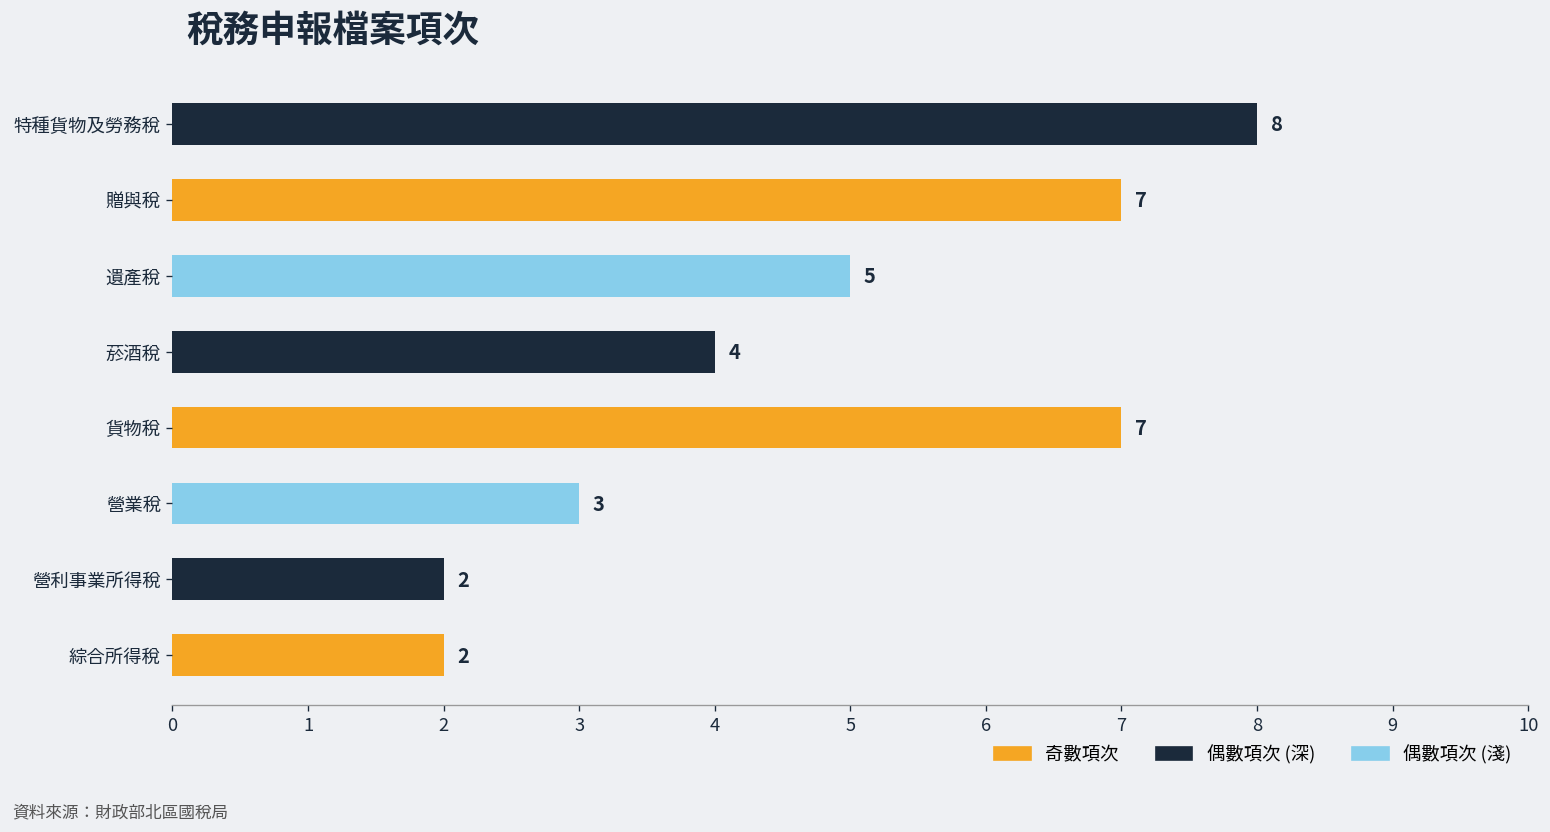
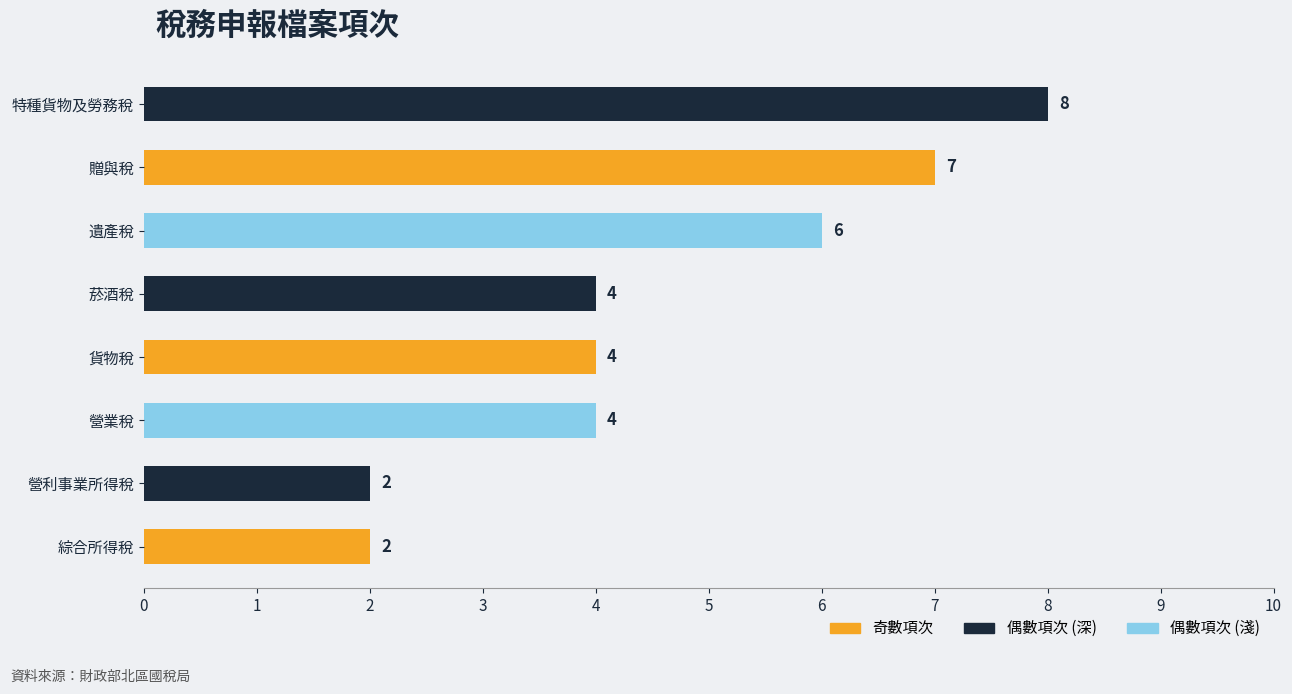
  {
    "特種貨物及勞務稅": 8,
    "贈與稅": 7,
-   "遺產稅": 5,
+   "遺產稅": 6,
    "菸酒稅": 4,
-   "貨物稅": 7,
-   "營業稅": 3,
+   "貨物稅": 4,
+   "營業稅": 4,
    "營利事業所得稅": 2,
    "綜合所得稅": 2
  }
